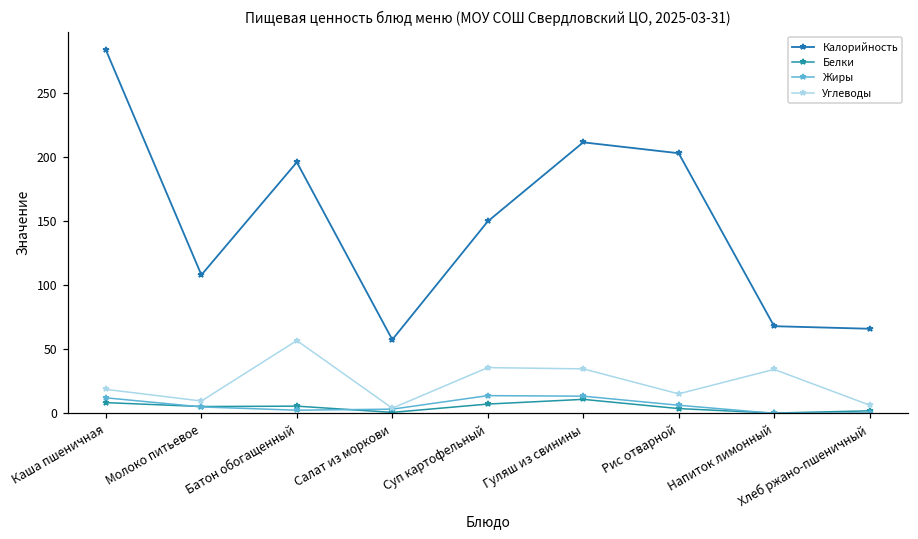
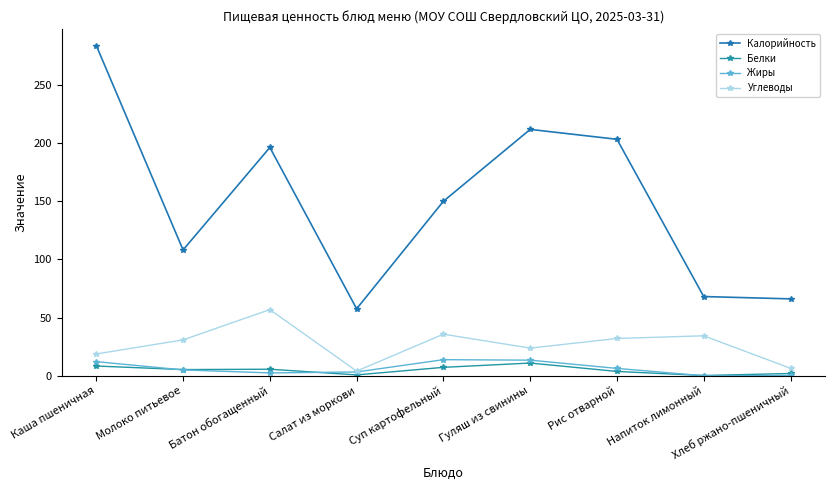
  {
    "Жиры": {
      "Каша пшеничная": 12,
      "Батон обогащенный": 2,
      "Суп картофельный": 14,
      "Гуляш из свинины": 13,
      "Рис отварной": 6
    },
    "Углеводы": {
      "Каша пшеничная": 19,
-     "Молоко питьевое": 10,
+     "Молоко питьевое": 31,
      "Батон обогащенный": 57,
      "Суп картофельный": 36,
-     "Гуляш из свинины": 35,
-     "Рис отварной": 15,
+     "Гуляш из свинины": 24,
+     "Рис отварной": 32,
      "Напиток лимонный": 34,
      "Хлеб ржано-пшеничный": 6
    }
  }
